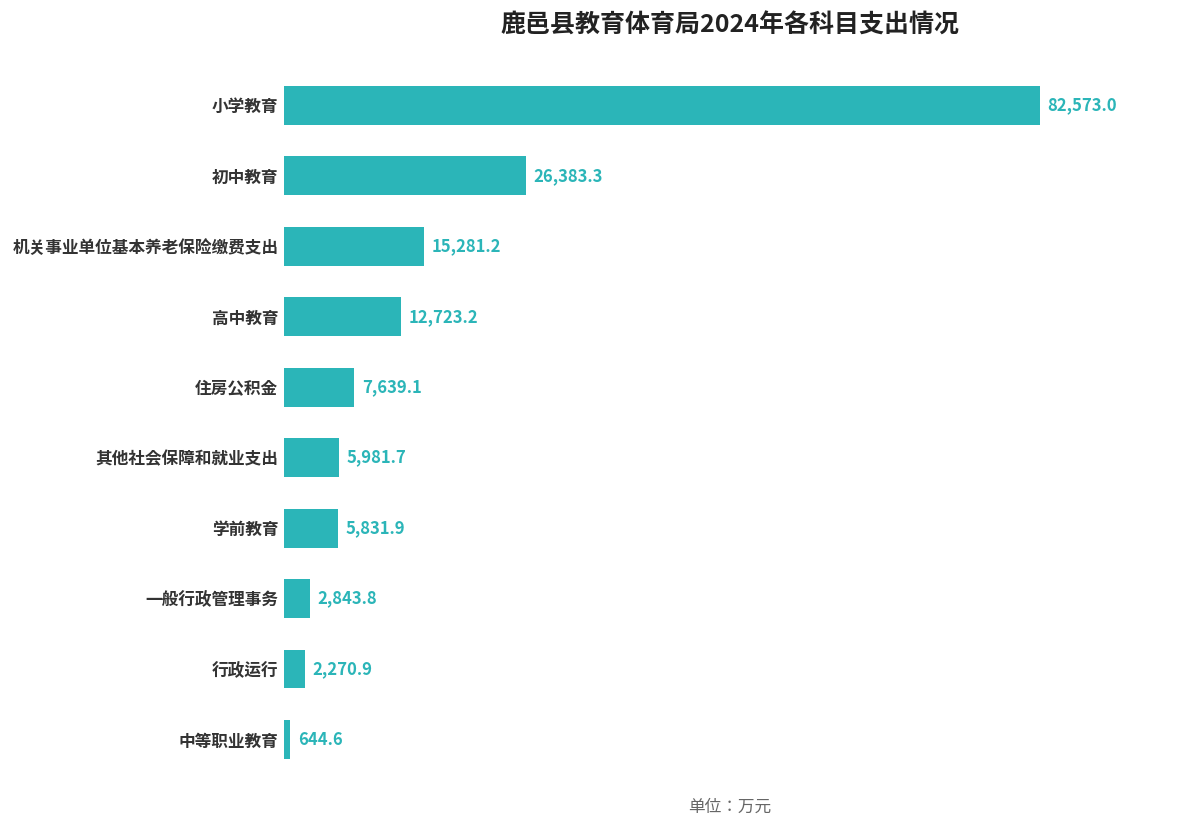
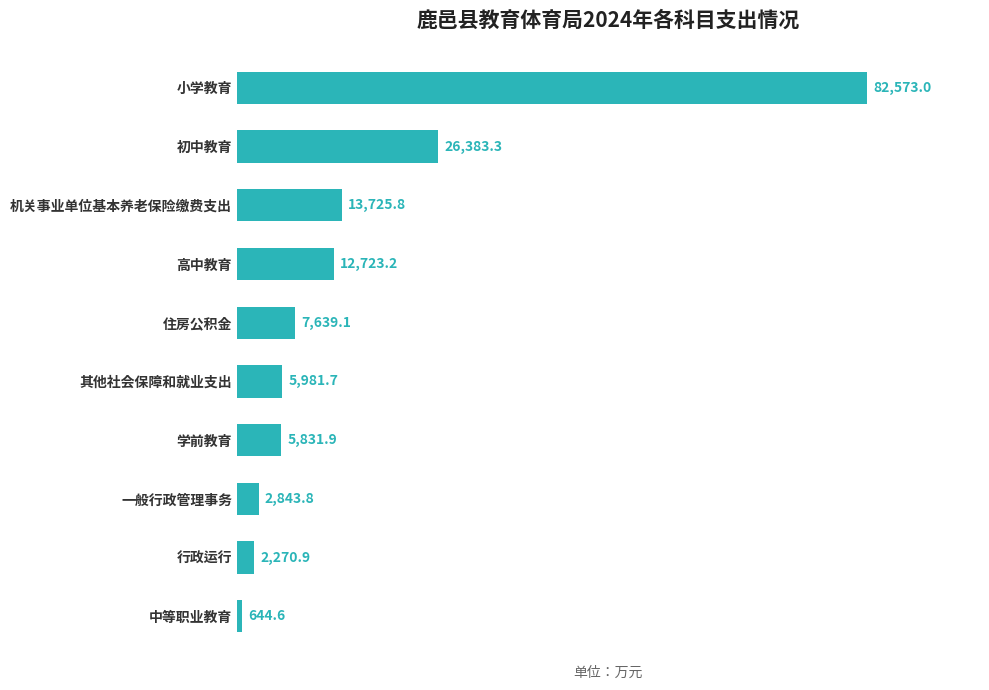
  {
    "小学教育": "82,573.0",
    "初中教育": "26,383.3",
-   "机关事业单位基本养老保险缴费支出": "15,281.2",
+   "机关事业单位基本养老保险缴费支出": "13,725.8",
    "高中教育": "12,723.2",
    "住房公积金": "7,639.1",
    "其他社会保障和就业支出": "5,981.7",
    "学前教育": "5,831.9",
    "一般行政管理事务": "2,843.8",
    "行政运行": "2,270.9",
    "中等职业教育": "644.6"
  }
